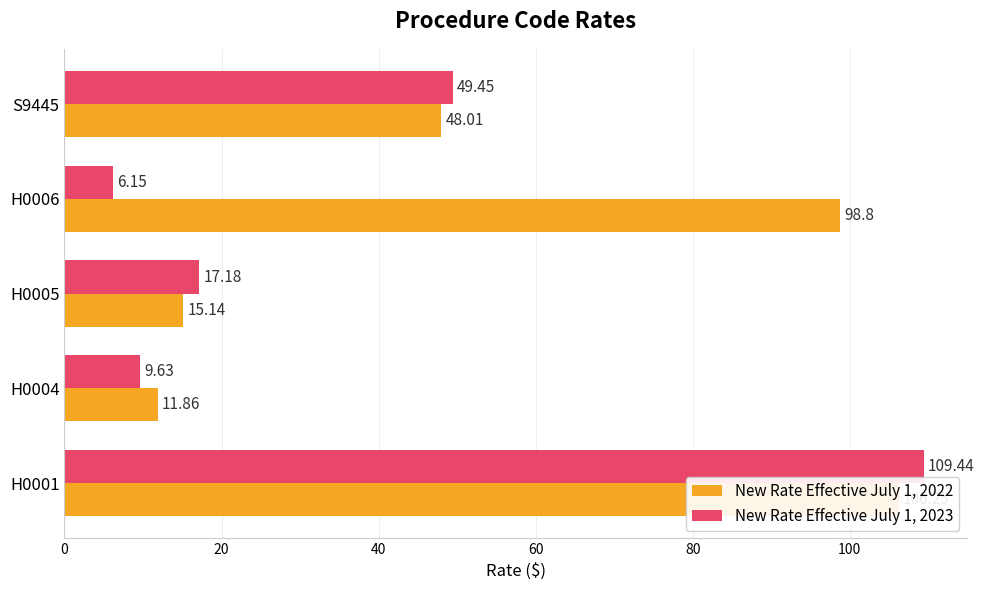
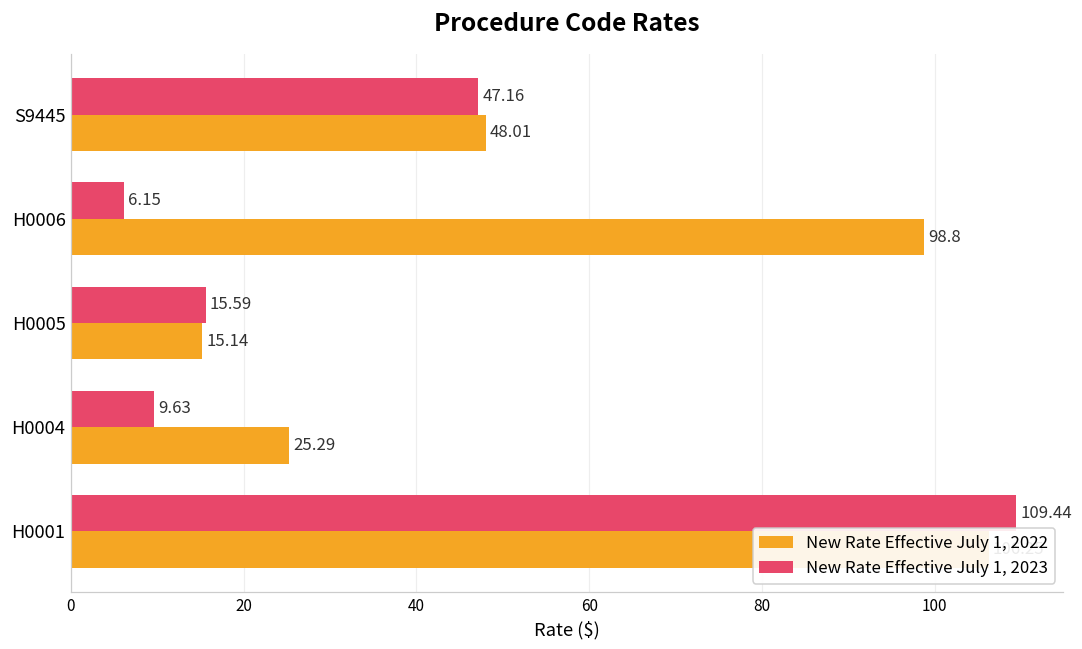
  {
    "New Rate Effective July 1, 2022": {
      "S9445": 48.01,
      "H0006": 98.8,
      "H0005": 15.14,
-     "H0004": 11.86
+     "H0004": 25.29
    },
    "New Rate Effective July 1, 2023": {
-     "S9445": 49.45,
+     "S9445": 47.16,
      "H0006": 6.15,
-     "H0005": 17.18,
+     "H0005": 15.59,
      "H0004": 9.63,
      "H0001": 109.44
    }
  }
